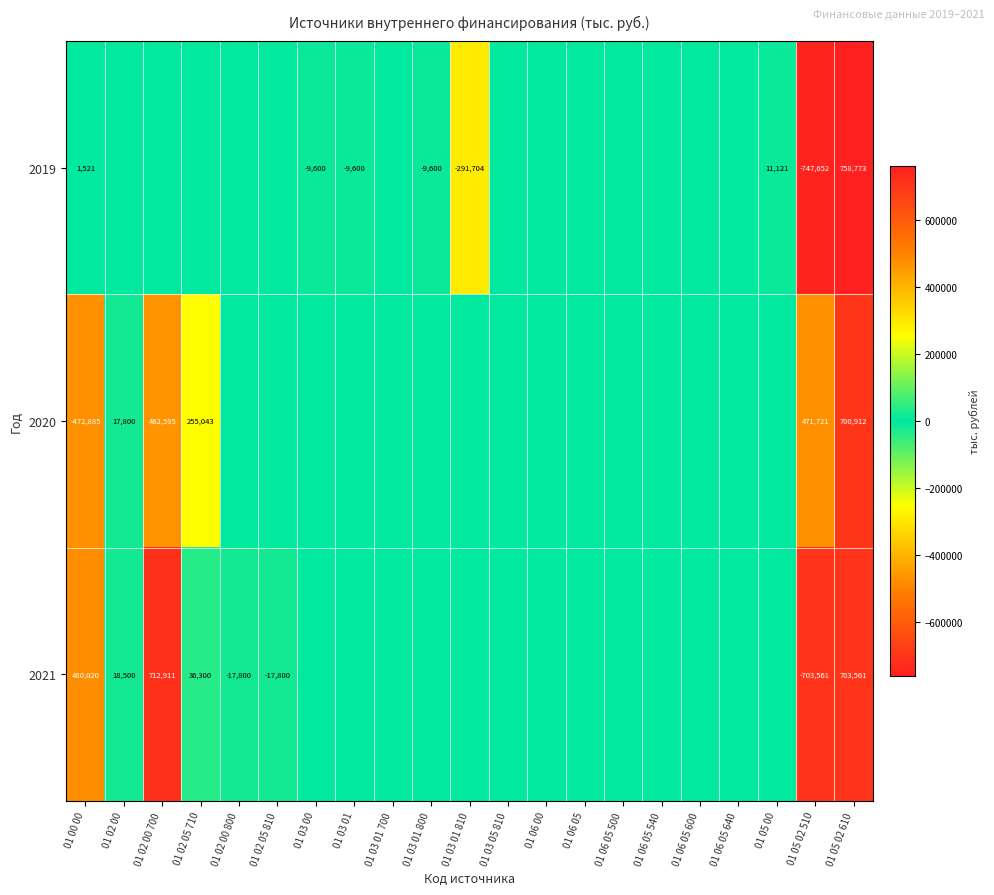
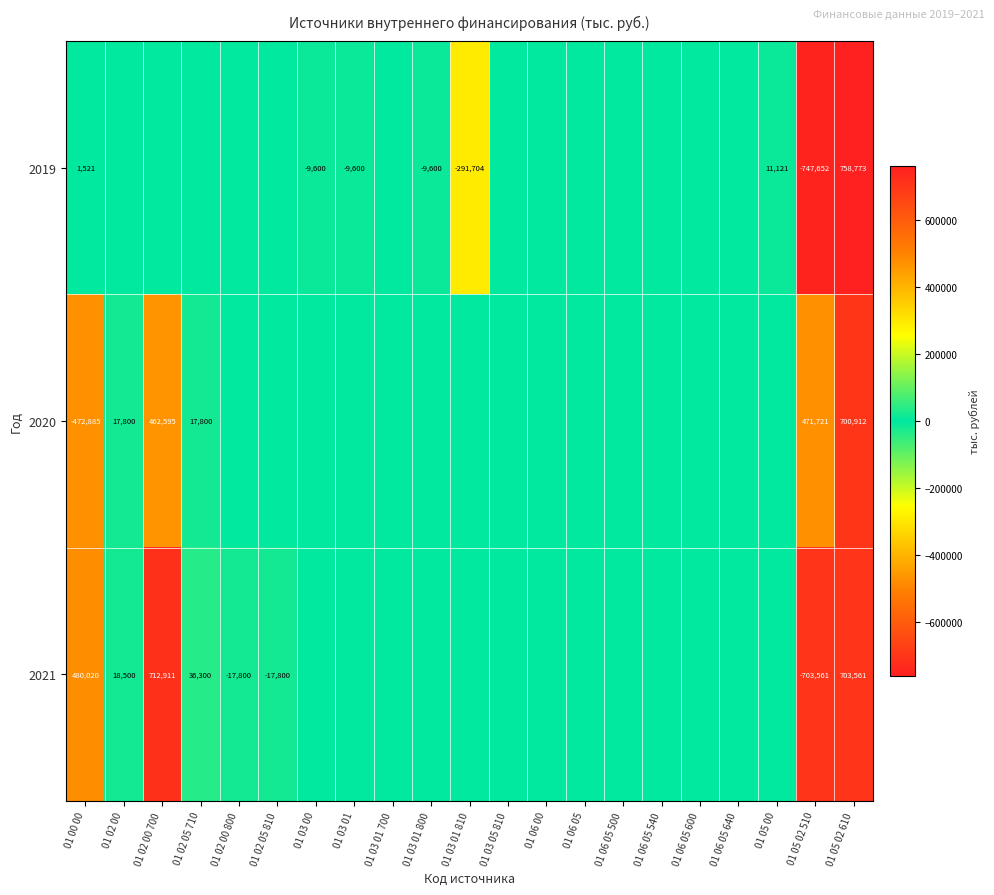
  {
    "2019": {
      "01 00 00": "1,521",
      "01 03 00": "-9,600",
      "01 03 01": "-9,600",
      "01 03 01 800": "-9,600",
      "01 03 01 810": "-291,704",
      "01 05 00": "11,121",
      "01 05 02 510": "-747,652",
      "01 05 02 610": "758,773"
    },
    "2020": {
      "01 00 00": "-472,885",
      "01 02 00": "17,800",
      "01 02 00 700": "462,595",
-     "01 02 05 710": "255,043",
+     "01 02 05 710": "17,800",
      "01 05 02 510": "471,721",
      "01 05 02 610": "700,912"
    },
    "2021": {
      "01 00 00": "480,020",
      "01 02 00": "18,500",
      "01 02 00 700": "712,911",
      "01 02 05 710": "36,300",
      "01 02 00 800": "-17,800",
      "01 02 05 810": "-17,800",
      "01 05 02 510": "-703,561",
      "01 05 02 610": "703,561"
    }
  }
